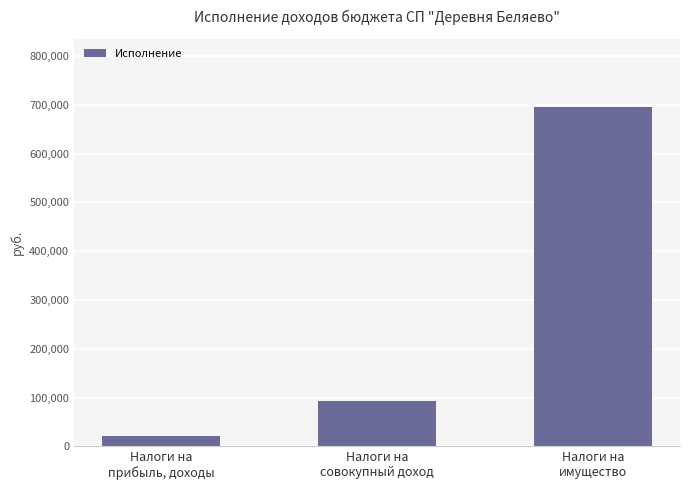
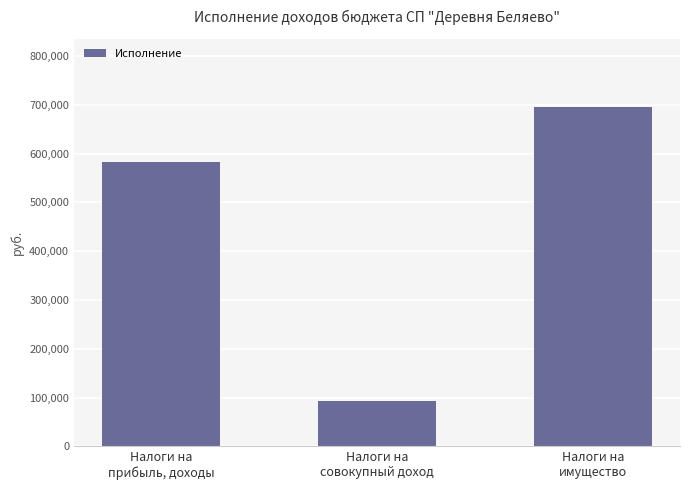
  {
-   "Налоги на прибыль, доходы": "20,000",
+   "Налоги на прибыль, доходы": "580,000",
    "Налоги на совокупный доход": "90,000",
    "Налоги на имущество": "700,000"
  }
